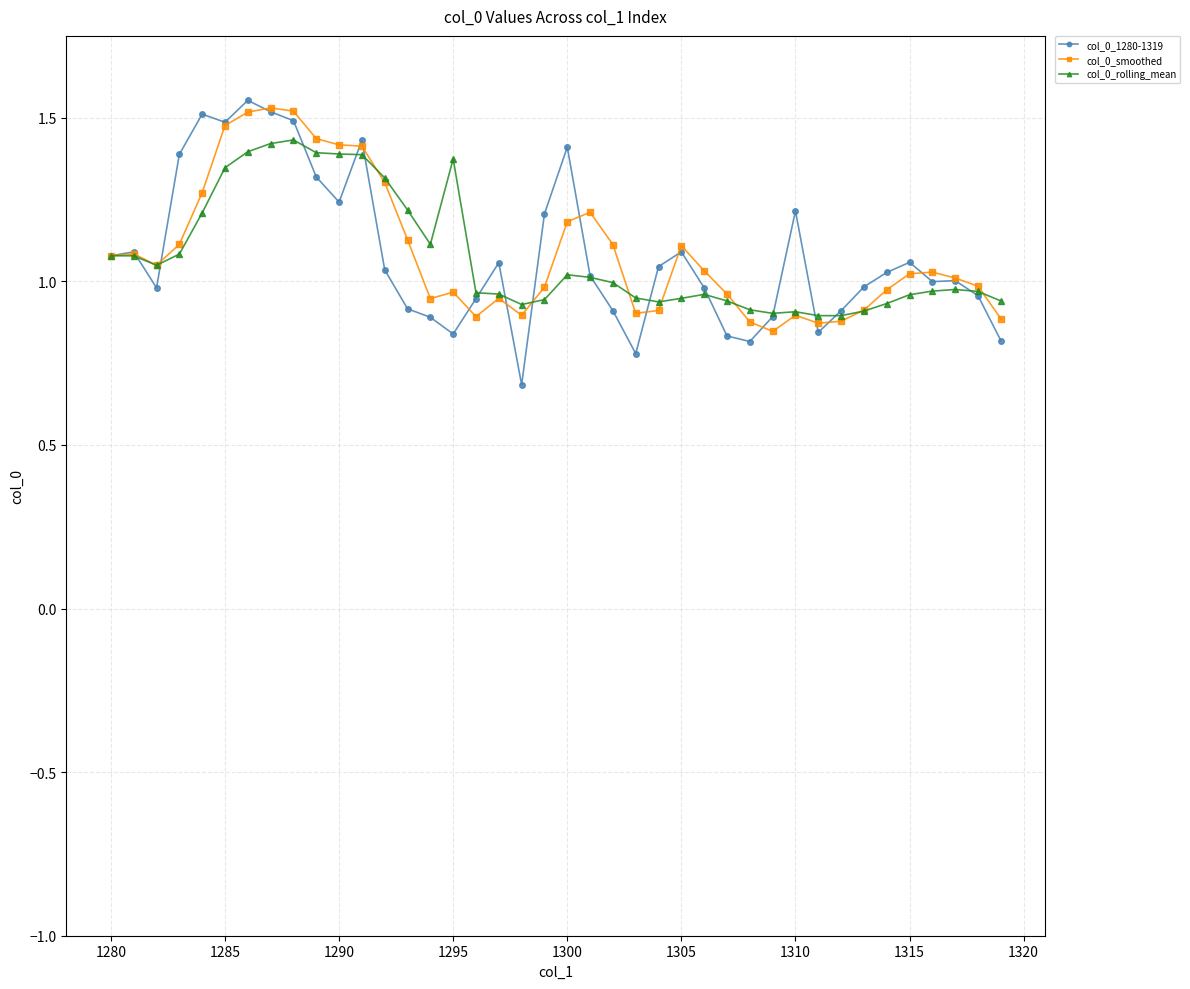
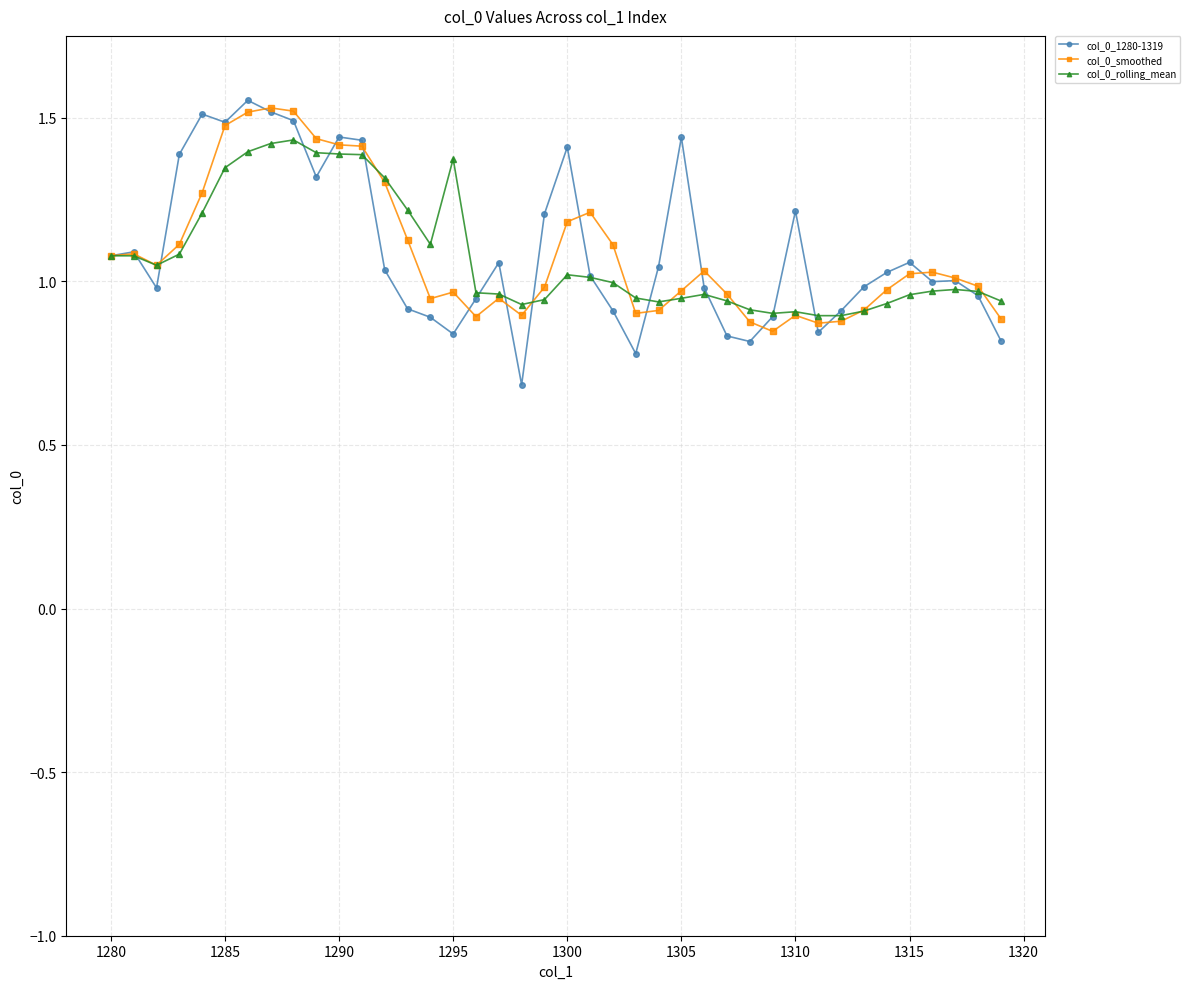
  {
    "col_0_1280-1319": {
      "1285": 1.49,
-     "1290": 1.24,
+     "1290": 1.44,
      "1295": 0.84,
      "1300": 1.41,
-     "1305": 1.09,
+     "1305": 1.44,
      "1310": 1.22,
      "1315": 1.06
    },
    "col_0_smoothed": {
      "1285": 1.48,
      "1290": 1.42,
      "1295": 0.97,
      "1300": 1.18,
-     "1305": 1.11,
+     "1305": 0.97,
      "1310": 0.90,
      "1315": 1.02
    },
    "col_0_rolling_mean": {
      "1285": 1.35,
      "1290": 1.39,
      "1295": 1.37,
      "1300": 1.02,
      "1305": 0.95,
      "1310": 0.91,
      "1315": 0.96
    }
  }
